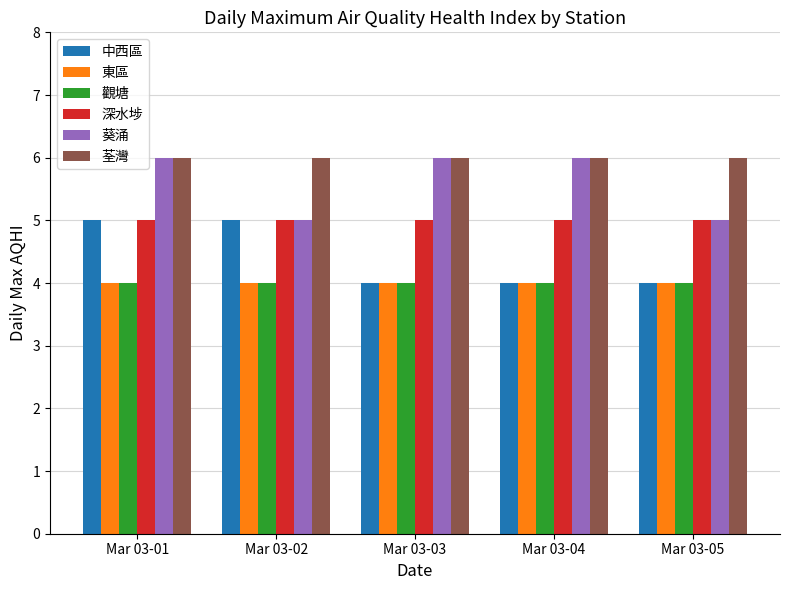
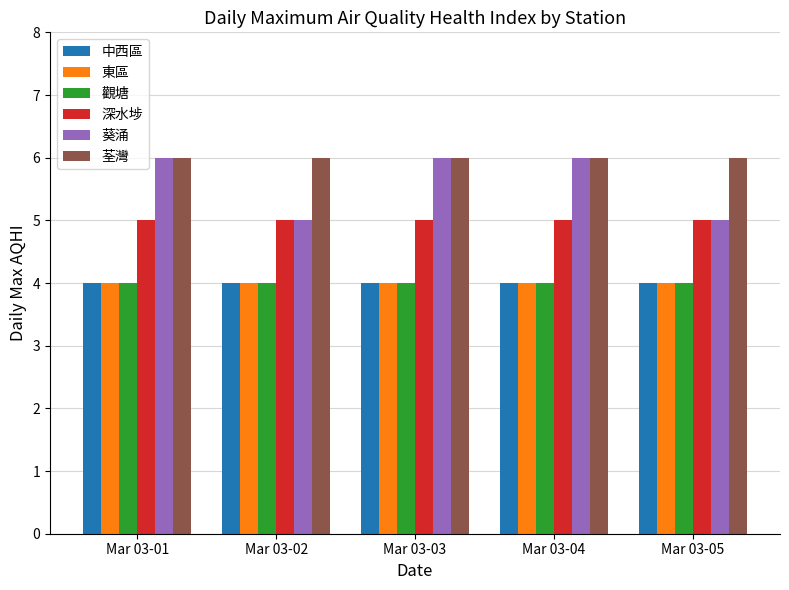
  {
    "中西區": {
-     "Mar 03-01": 5,
-     "Mar 03-02": 5,
+     "Mar 03-01": 4,
+     "Mar 03-02": 4,
      "Mar 03-03": 4,
      "Mar 03-04": 4,
      "Mar 03-05": 4
    },
    "東區": {
      "Mar 03-01": 4,
      "Mar 03-02": 4,
      "Mar 03-03": 4,
      "Mar 03-04": 4,
      "Mar 03-05": 4
    },
    "觀塘": {
      "Mar 03-01": 4,
      "Mar 03-02": 4,
      "Mar 03-03": 4,
      "Mar 03-04": 4,
      "Mar 03-05": 4
    },
    "深水埗": {
      "Mar 03-01": 5,
      "Mar 03-02": 5,
      "Mar 03-03": 5,
      "Mar 03-04": 5,
      "Mar 03-05": 5
    },
    "葵涌": {
      "Mar 03-01": 6,
      "Mar 03-02": 5,
      "Mar 03-03": 6,
      "Mar 03-04": 6,
      "Mar 03-05": 5
    },
    "荃灣": {
      "Mar 03-01": 6,
      "Mar 03-02": 6,
      "Mar 03-03": 6,
      "Mar 03-04": 6,
      "Mar 03-05": 6
    }
  }
